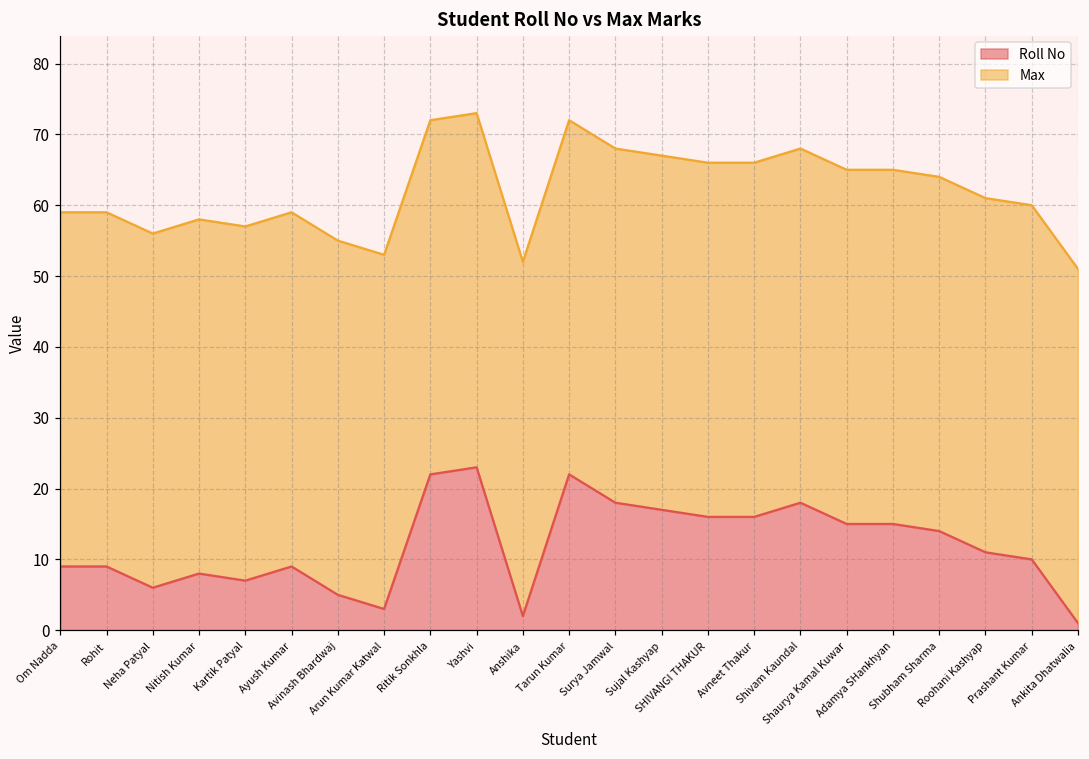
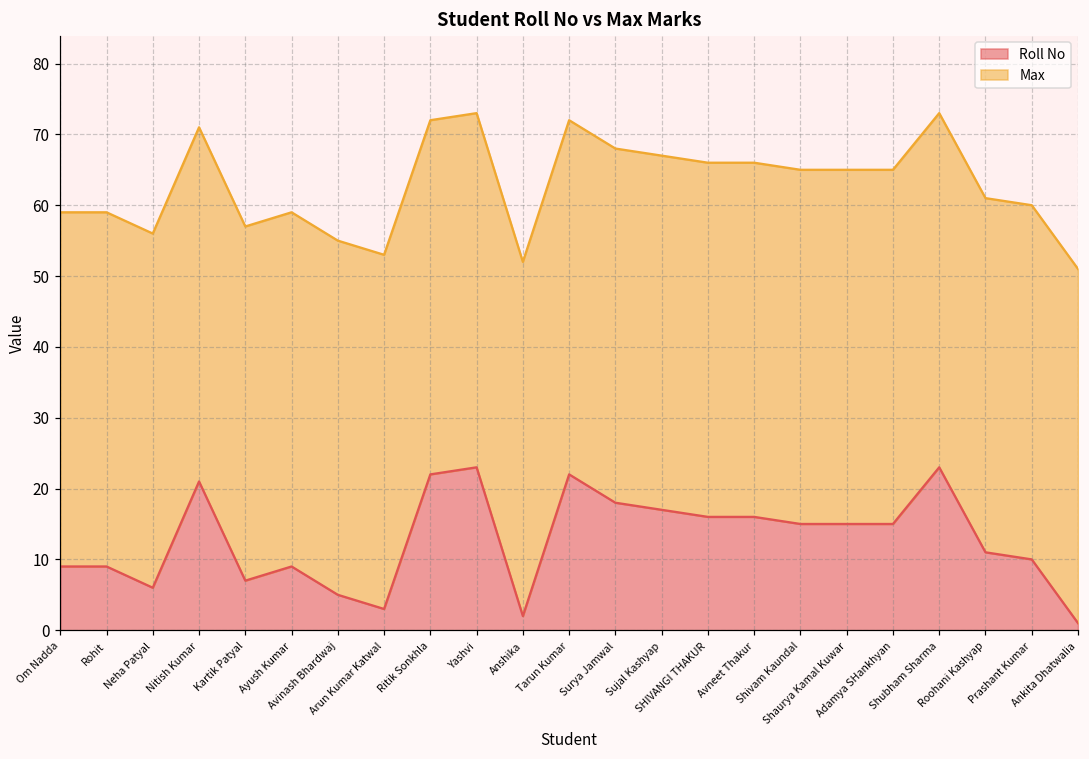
  {
    "Roll No": {
      "Om Nadda": 9,
      "Rohit": 9,
      "Neha Patyal": 6,
-     "Nitish Kumar": 8,
+     "Nitish Kumar": 21,
      "Kartik Patyal": 7,
      "Ayush Kumar": 9,
      "Avinash Bhardwaj": 5,
      "Arun Kumar Katwal": 3,
      "Ritik Sonkhla": 22,
      "Yashvi": 23,
      "Anshika": 2,
      "Tarun Kumar": 22,
      "Surya Jamwal": 18,
      "Sujal Kashyap": 17,
      "SHIVANGI THAKUR": 16,
      "Avneet Thakur": 16,
-     "Shivam Kaundal": 18,
+     "Shivam Kaundal": 15,
      "Shaurya Kamal Kuwar": 15,
      "Adamya SHankhyan": 15,
-     "Shubham Sharma": 14,
+     "Shubham Sharma": 23,
      "Roohani Kashyap": 11,
      "Prashant Kumar": 10,
      "Ankita Dhatwalia": 1
    },
    "Max": {
      "Om Nadda": 50,
      "Rohit": 50,
      "Neha Patyal": 50,
      "Nitish Kumar": 50,
      "Kartik Patyal": 50,
      "Ayush Kumar": 50,
      "Avinash Bhardwaj": 50,
      "Arun Kumar Katwal": 50,
      "Ritik Sonkhla": 50,
      "Yashvi": 50,
      "Anshika": 50,
      "Tarun Kumar": 50,
      "Surya Jamwal": 50,
      "Sujal Kashyap": 50,
      "SHIVANGI THAKUR": 50,
      "Avneet Thakur": 50,
      "Shivam Kaundal": 50,
      "Shaurya Kamal Kuwar": 50,
      "Adamya SHankhyan": 50,
      "Shubham Sharma": 50,
      "Roohani Kashyap": 50,
      "Prashant Kumar": 50,
      "Ankita Dhatwalia": 50
    }
  }
